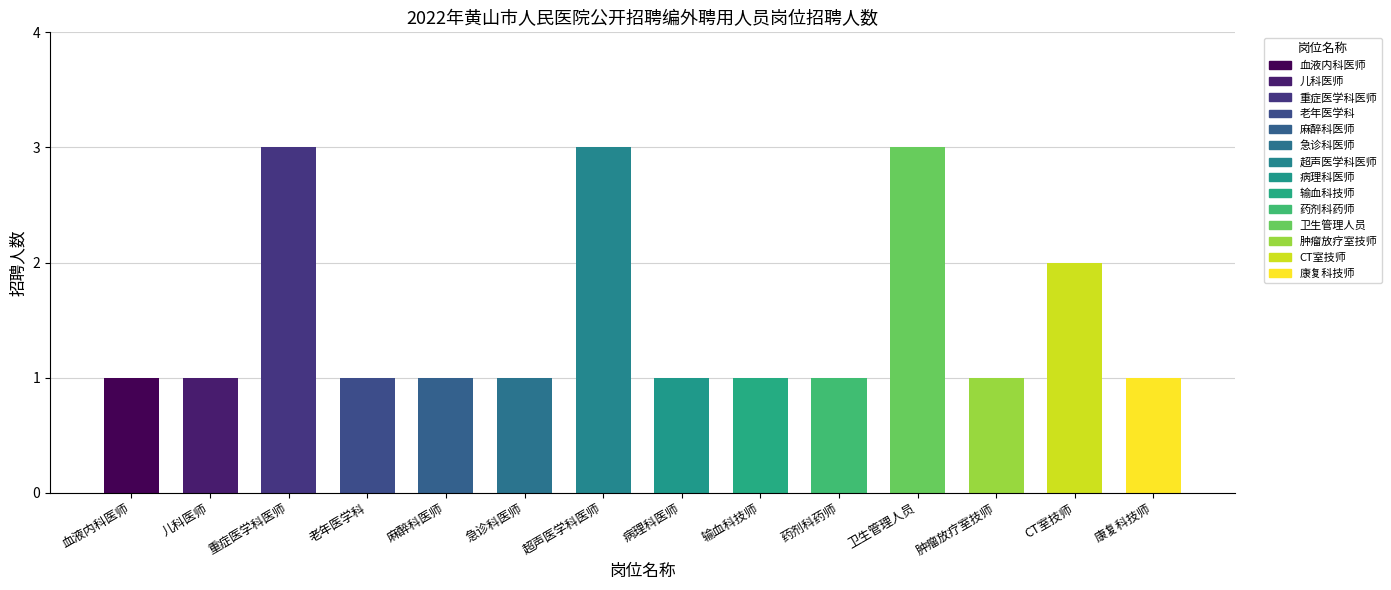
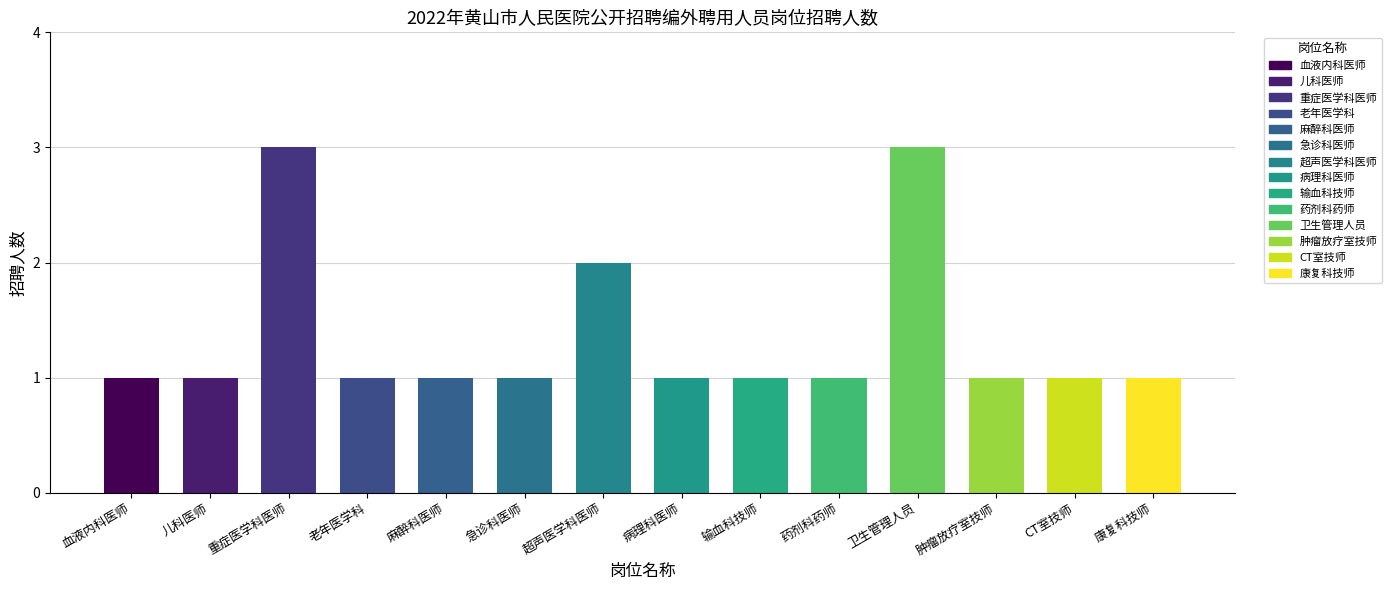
  {
    "血液内科医师": 1,
    "儿科医师": 1,
    "重症医学科医师": 3,
    "老年医学科": 1,
    "麻醉科医师": 1,
    "急诊科医师": 1,
-   "超声医学科医师": 3,
+   "超声医学科医师": 2,
    "病理科医师": 1,
    "输血科技师": 1,
    "药剂科药师": 1,
    "卫生管理人员": 3,
    "肿瘤放疗室技师": 1,
-   "CT室技师": 2,
+   "CT室技师": 1,
    "康复科技师": 1
  }
